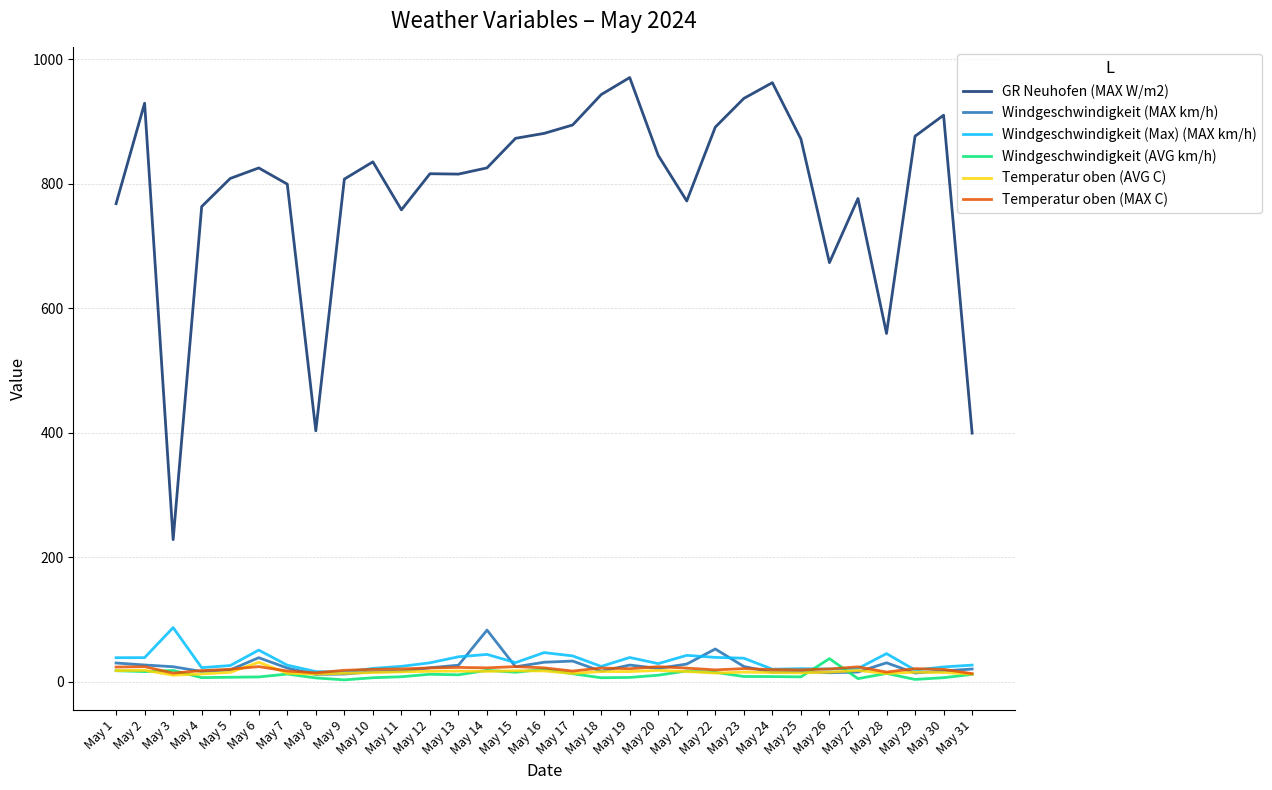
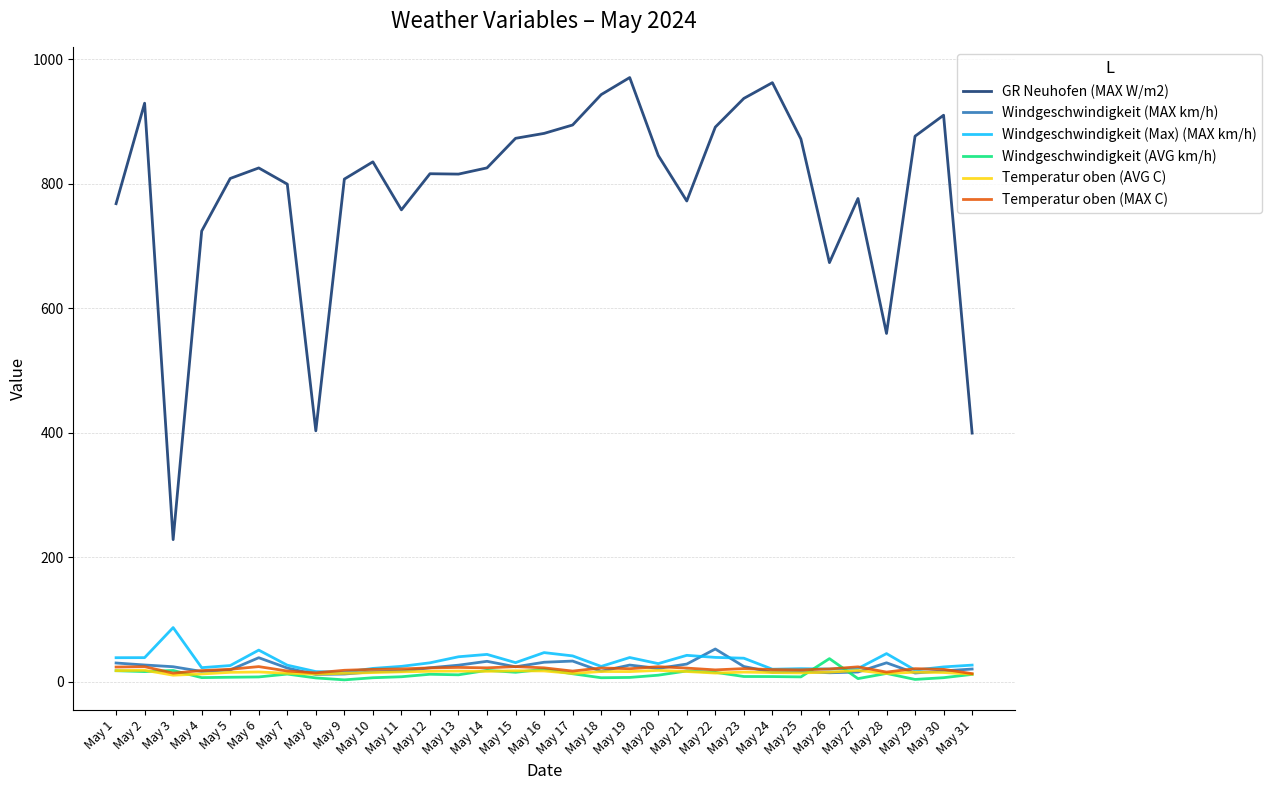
  {
    "GR Neuhofen (MAX W/m2)": {
      "May 1": 770,
      "May 2": 930,
      "May 3": 230,
-     "May 4": 760,
+     "May 4": 720,
      "May 5": 810,
      "May 6": 830,
      "May 7": 800,
      "May 8": 400,
      "May 9": 810,
      "May 10": 830,
      "May 11": 760,
      "May 12": 820,
      "May 13": 820,
      "May 14": 830,
      "May 15": 870,
      "May 16": 880,
      "May 17": 890,
      "May 18": 940,
      "May 19": 970,
      "May 20": 850,
      "May 21": 770,
      "May 22": 890,
      "May 23": 940,
      "May 24": 960,
      "May 25": 870,
      "May 26": 670,
      "May 27": 780,
      "May 28": 560,
      "May 29": 880,
      "May 30": 910,
      "May 31": 400
    },
    "Windgeschwindigkeit (MAX km/h)": {
      "May 1": 30,
      "May 3": 20,
      "May 6": 40,
      "May 7": 20,
-     "May 14": 80,
+     "May 14": 30,
      "May 16": 30,
      "May 17": 30,
      "May 19": 30,
      "May 21": 30,
      "May 22": 50,
      "May 28": 30,
      "May 31": 20
    },
    "Windgeschwindigkeit (Max) (MAX km/h)": {
      "May 1": 40,
      "May 2": 40,
      "May 3": 90,
      "May 4": 20,
      "May 5": 30,
      "May 6": 50,
      "May 7": 30,
      "May 12": 30,
      "May 13": 40,
      "May 14": 40,
      "May 15": 30,
      "May 16": 50,
      "May 17": 40,
      "May 19": 40,
      "May 20": 30,
      "May 21": 40,
      "May 22": 40,
      "May 23": 40,
      "May 28": 40,
      "May 31": 30
    },
    "Windgeschwindigkeit (AVG km/h)": {
      "May 3": 20,
      "May 4": 10,
      "May 5": 10,
      "May 6": 10,
      "May 8": 10,
      "May 9": 0,
      "May 10": 10,
      "May 11": 10,
      "May 12": 10,
      "May 13": 10,
      "May 18": 10,
      "May 19": 10,
      "May 20": 10,
      "May 23": 10,
      "May 24": 10,
      "May 25": 10,
      "May 26": 40,
      "May 27": 0,
      "May 29": 0,
      "May 30": 10
    },
    "Temperatur oben (AVG C)": {
-     "May 6": 30,
+     "May 6": 20,
      "May 12": 20,
      "May 13": 20,
      "May 19": 20,
      "May 23": 20
    },
    "Temperatur oben (MAX C)": {
      "May 1": 20,
      "May 6": 20,
      "May 19": 20,
      "May 21": 20
    }
  }
